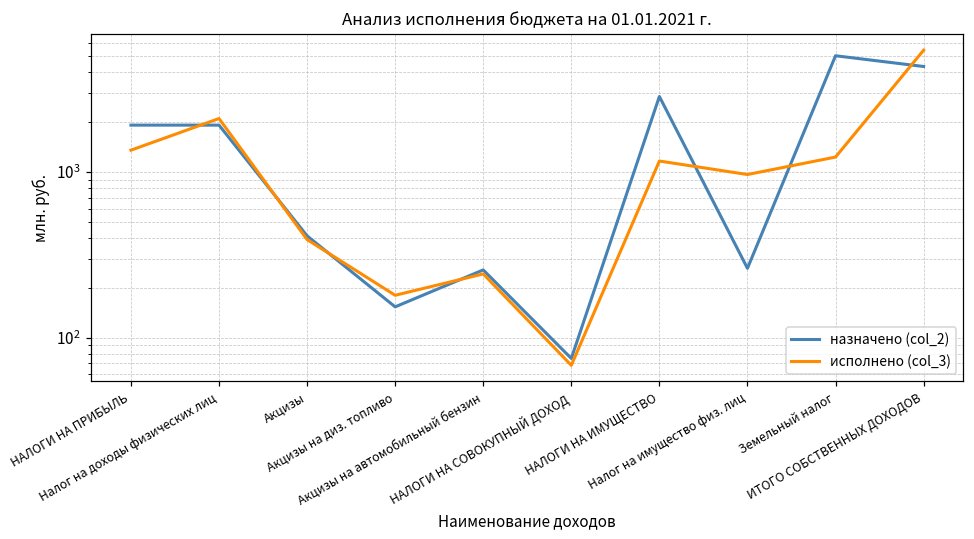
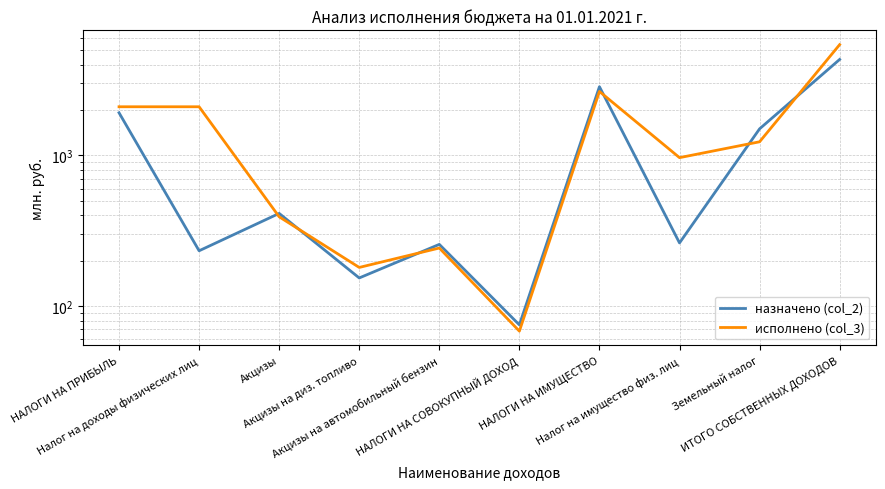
  {
    "назначено (col_2)": {
      "НАЛОГИ НА ПРИБЫЛЬ": 1900,
-     "Налог на доходы физических лиц": 1900,
+     "Налог на доходы физических лиц": 230,
      "Акцизы": 410,
      "Акцизы на диз. топливо": 150,
      "Акцизы на автомобильный бензин": 260,
      "НАЛОГИ НА СОВОКУПНЫЙ ДОХОД": 80,
      "НАЛОГИ НА ИМУЩЕСТВО": 2900,
      "Налог на имущество физ. лиц": 260,
-     "Земельный налог": 5000,
+     "Земельный налог": 1500,
      "ИТОГО СОБСТВЕННЫХ ДОХОДОВ": 4300
    },
    "исполнено (col_3)": {
-     "НАЛОГИ НА ПРИБЫЛЬ": 1400,
+     "НАЛОГИ НА ПРИБЫЛЬ": 2100,
      "Налог на доходы физических лиц": 2100,
      "Акцизы": 390,
      "Акцизы на диз. топливо": 180,
      "Акцизы на автомобильный бензин": 240,
      "НАЛОГИ НА СОВОКУПНЫЙ ДОХОД": 70,
-     "НАЛОГИ НА ИМУЩЕСТВО": 1200,
+     "НАЛОГИ НА ИМУЩЕСТВО": 2700,
      "Налог на имущество физ. лиц": 1000,
      "Земельный налог": 1200,
      "ИТОГО СОБСТВЕННЫХ ДОХОДОВ": 5400
    }
  }
